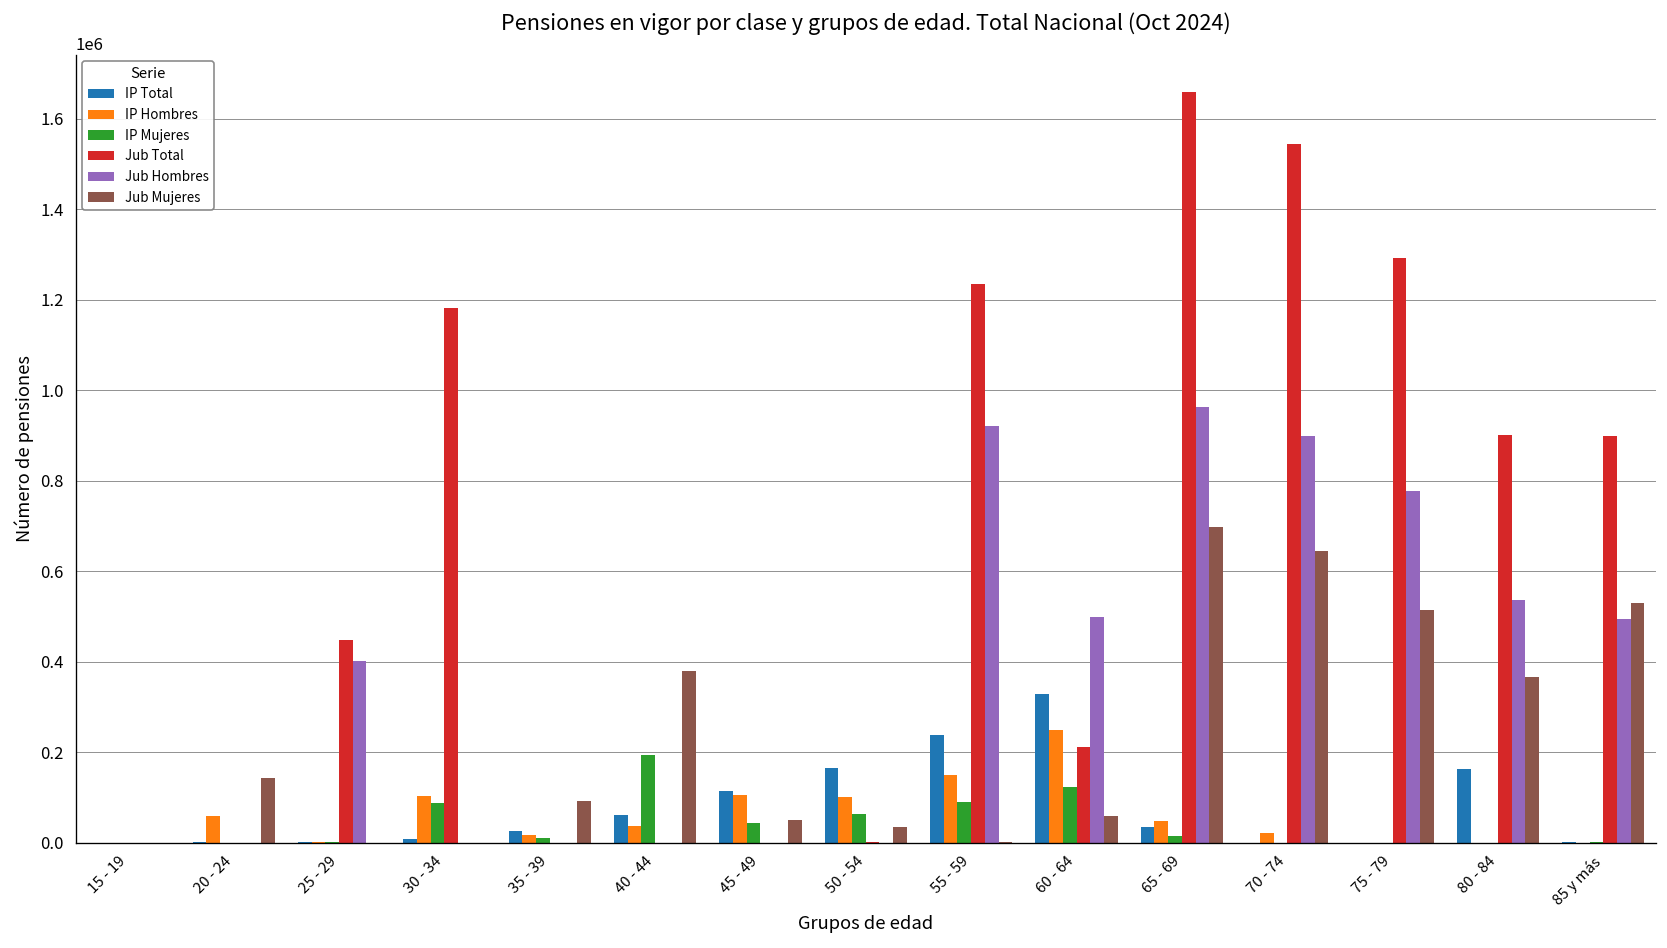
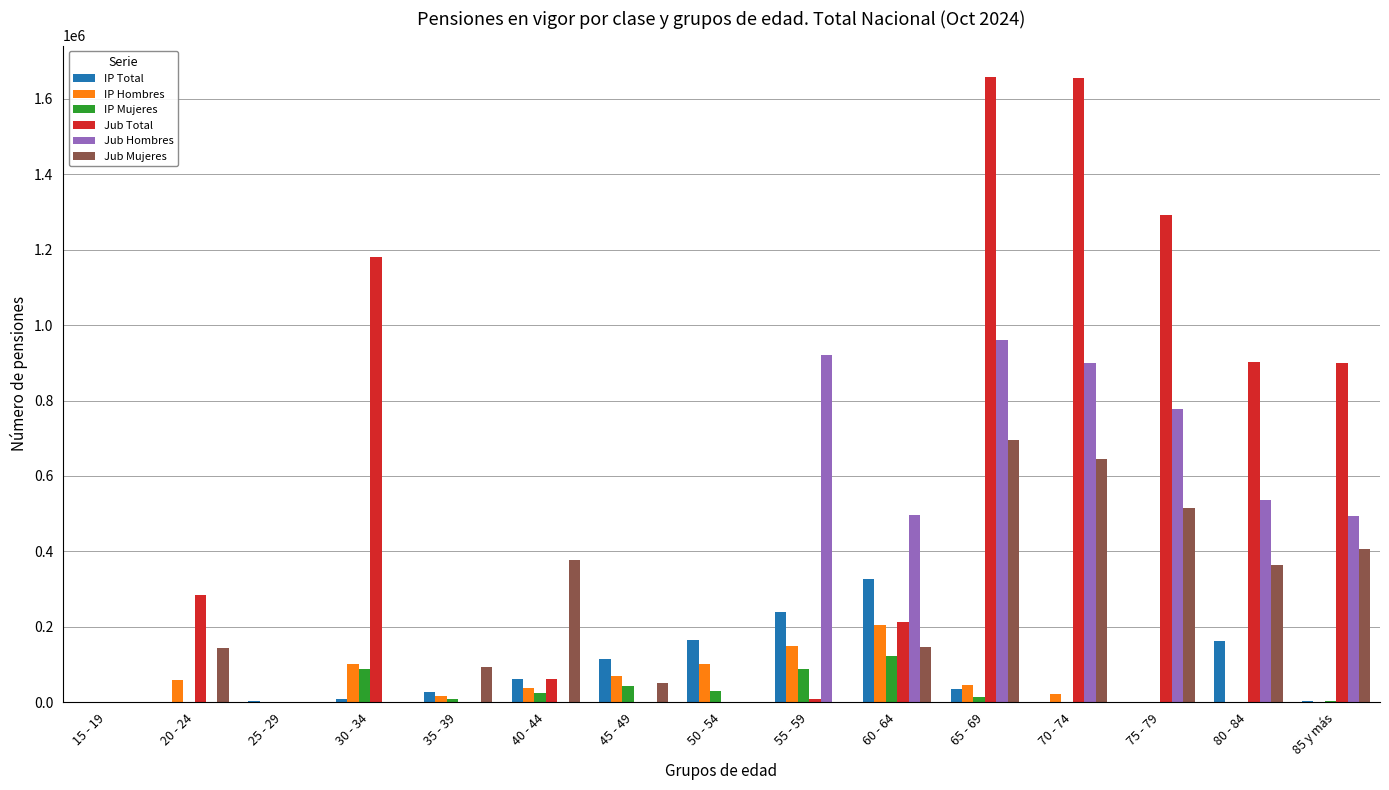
  {
    "IP Total": {
      "30 - 34": 10000,
      "35 - 39": 30000,
      "40 - 44": 60000,
      "45 - 49": 110000,
      "50 - 54": 170000,
      "55 - 59": 240000,
      "60 - 64": 330000,
      "65 - 69": 40000,
      "80 - 84": 160000
    },
    "IP Hombres": {
      "20 - 24": 60000,
      "30 - 34": 100000,
      "35 - 39": 20000,
      "40 - 44": 40000,
-     "45 - 49": 110000,
+     "45 - 49": 70000,
      "50 - 54": 100000,
      "55 - 59": 150000,
-     "60 - 64": 250000,
+     "60 - 64": 200000,
      "65 - 69": 50000,
      "70 - 74": 20000
    },
    "IP Mujeres": {
      "15 - 19": 0,
      "30 - 34": 90000,
      "35 - 39": 10000,
-     "40 - 44": 190000,
+     "40 - 44": 20000,
      "45 - 49": 40000,
-     "50 - 54": 60000,
+     "50 - 54": 30000,
      "55 - 59": 90000,
      "60 - 64": 120000,
      "65 - 69": 10000
    },
    "Jub Total": {
      "15 - 19": 0,
-     "20 - 24": 0,
-     "25 - 29": 450000,
+     "20 - 24": 290000,
+     "25 - 29": 0,
      "30 - 34": 1180000,
      "35 - 39": 0,
-     "40 - 44": 0,
-     "55 - 59": 1230000,
+     "40 - 44": 60000,
+     "55 - 59": 10000,
      "60 - 64": 210000,
      "65 - 69": 1660000,
-     "70 - 74": 1540000,
+     "70 - 74": 1650000,
      "75 - 79": 1290000,
      "80 - 84": 900000,
      "85 y más": 900000
    },
    "Jub Hombres": {
      "15 - 19": 0,
      "20 - 24": 0,
-     "25 - 29": 400000,
+     "25 - 29": 0,
      "30 - 34": 0,
      "35 - 39": 0,
      "40 - 44": 0,
      "55 - 59": 920000,
      "60 - 64": 500000,
      "65 - 69": 960000,
      "70 - 74": 900000,
      "75 - 79": 780000,
      "80 - 84": 540000,
      "85 y más": 490000
    },
    "Jub Mujeres": {
      "15 - 19": 0,
      "20 - 24": 140000,
      "25 - 29": 0,
      "30 - 34": 0,
      "35 - 39": 90000,
      "40 - 44": 380000,
      "45 - 49": 50000,
-     "50 - 54": 30000,
-     "60 - 64": 60000,
+     "50 - 54": 0,
+     "60 - 64": 150000,
      "65 - 69": 700000,
      "70 - 74": 650000,
      "75 - 79": 520000,
      "80 - 84": 370000,
-     "85 y más": 530000
+     "85 y más": 410000
    }
  }
